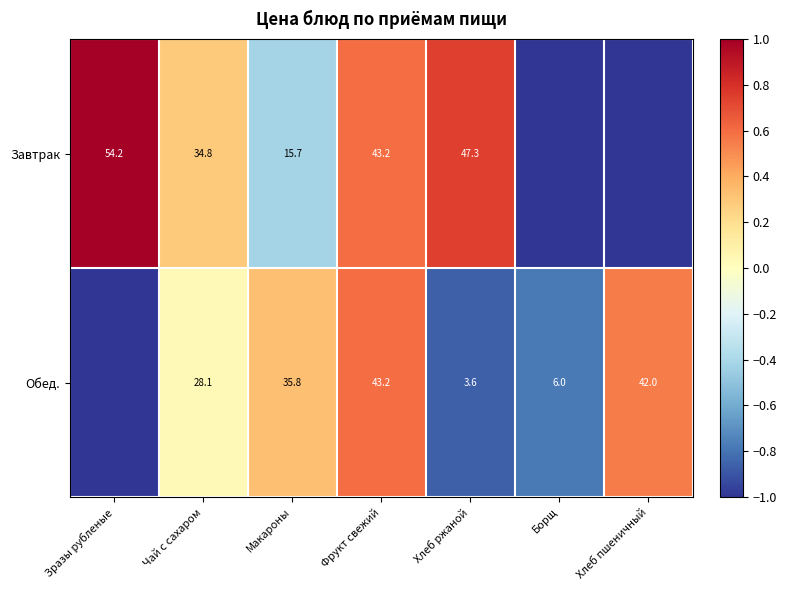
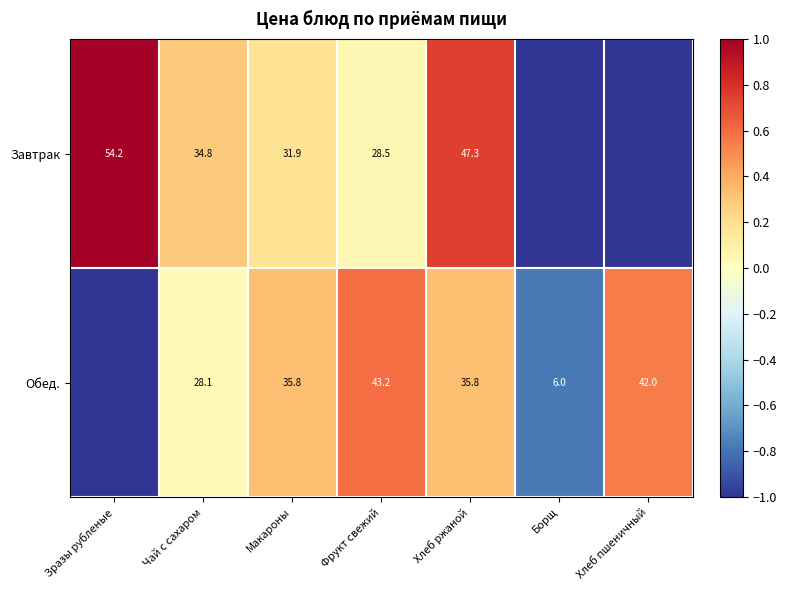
  {
    "Завтрак": {
      "Зразы рубленые": 54.2,
      "Чай с сахаром": 34.8,
-     "Макароны": 15.7,
-     "Фрукт свежий": 43.2,
+     "Макароны": 31.9,
+     "Фрукт свежий": 28.5,
      "Хлеб ржаной": 47.3
    },
    "Обед.": {
      "Чай с сахаром": 28.1,
      "Макароны": 35.8,
      "Фрукт свежий": 43.2,
-     "Хлеб ржаной": 3.6,
+     "Хлеб ржаной": 35.8,
      "Борщ": 6.0,
      "Хлеб пшеничный": 42.0
    }
  }
